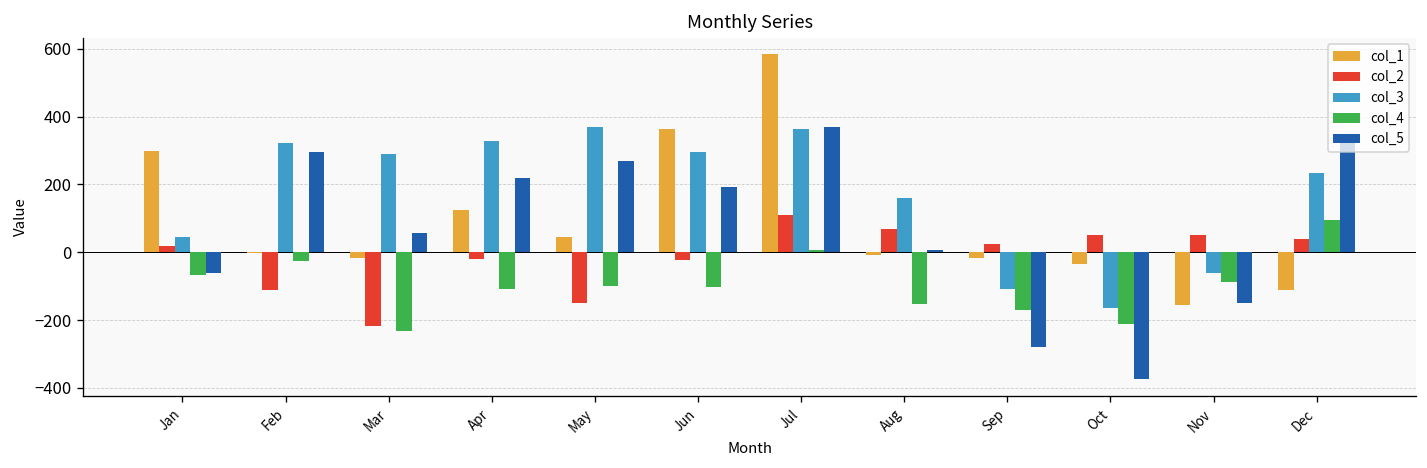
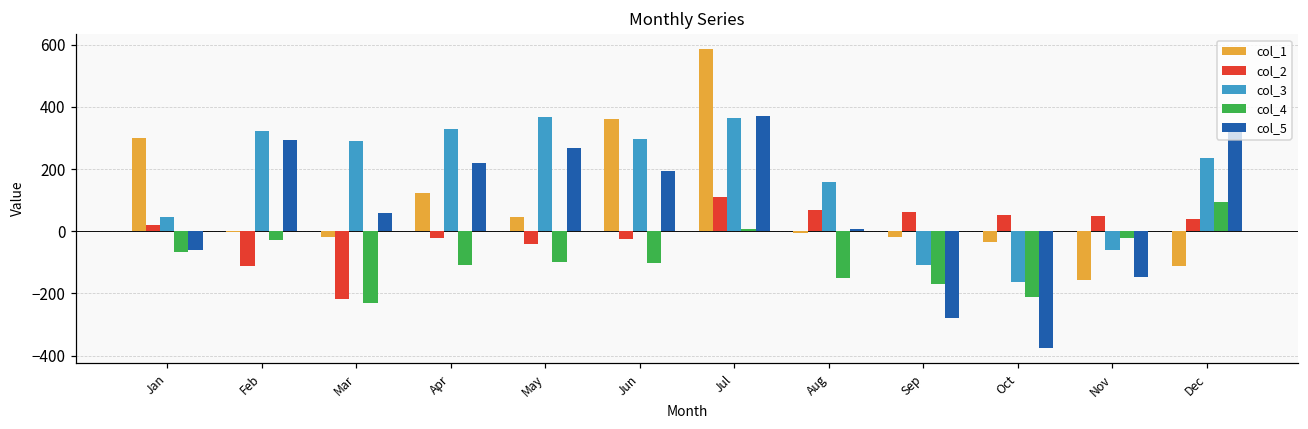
  {
    "col_1": {
      "Jan": 300,
      "Mar": -20,
      "Apr": 120,
      "May": 50,
      "Jun": 360,
      "Jul": 590,
      "Sep": -20,
      "Oct": -30,
      "Nov": -160,
      "Dec": -110
    },
    "col_2": {
      "Jan": 20,
      "Feb": -110,
      "Mar": -220,
      "Apr": -20,
-     "May": -150,
+     "May": -40,
      "Jun": -20,
      "Jul": 110,
      "Aug": 70,
-     "Sep": 30,
+     "Sep": 60,
      "Oct": 50,
      "Nov": 50,
      "Dec": 40
    },
    "col_3": {
      "Jan": 50,
      "Feb": 320,
      "Mar": 290,
      "Apr": 330,
      "May": 370,
      "Jun": 300,
      "Jul": 360,
      "Aug": 160,
      "Sep": -110,
      "Oct": -160,
      "Nov": -60,
      "Dec": 230
    },
    "col_4": {
      "Jan": -70,
      "Feb": -30,
      "Mar": -230,
      "Apr": -110,
      "May": -100,
      "Jun": -100,
      "Aug": -150,
      "Sep": -170,
      "Oct": -210,
-     "Nov": -90,
+     "Nov": -20,
      "Dec": 90
    },
    "col_5": {
      "Jan": -60,
      "Feb": 290,
      "Mar": 60,
      "Apr": 220,
      "May": 270,
      "Jun": 190,
      "Jul": 370,
      "Sep": -280,
      "Oct": -380,
      "Nov": -150
    }
  }
